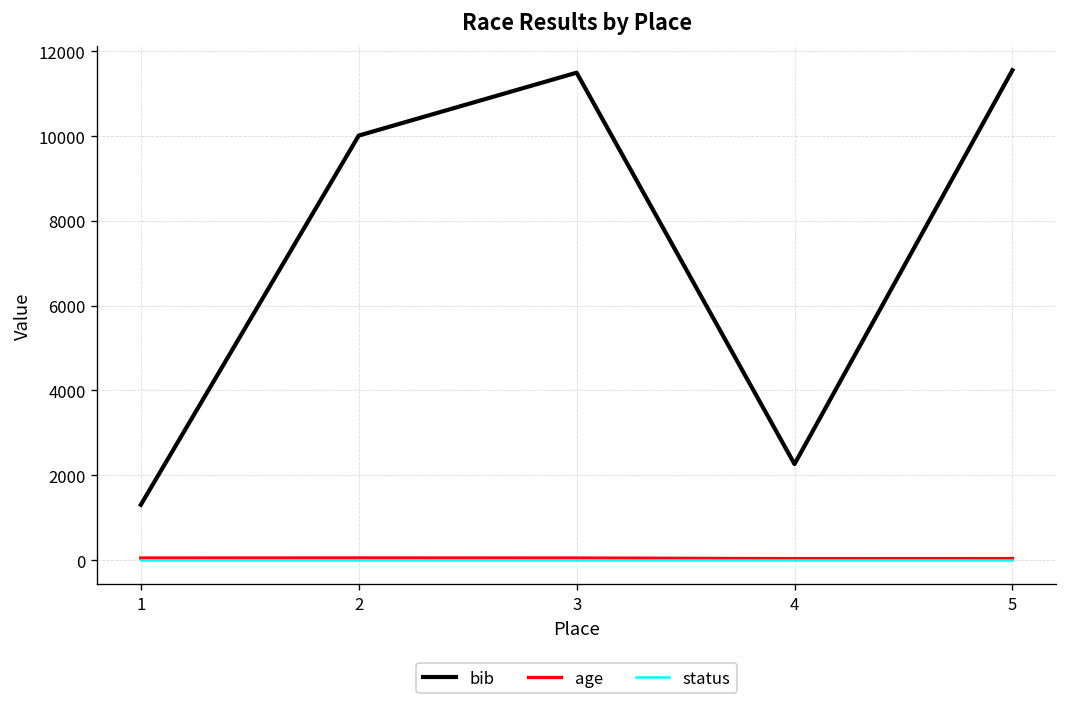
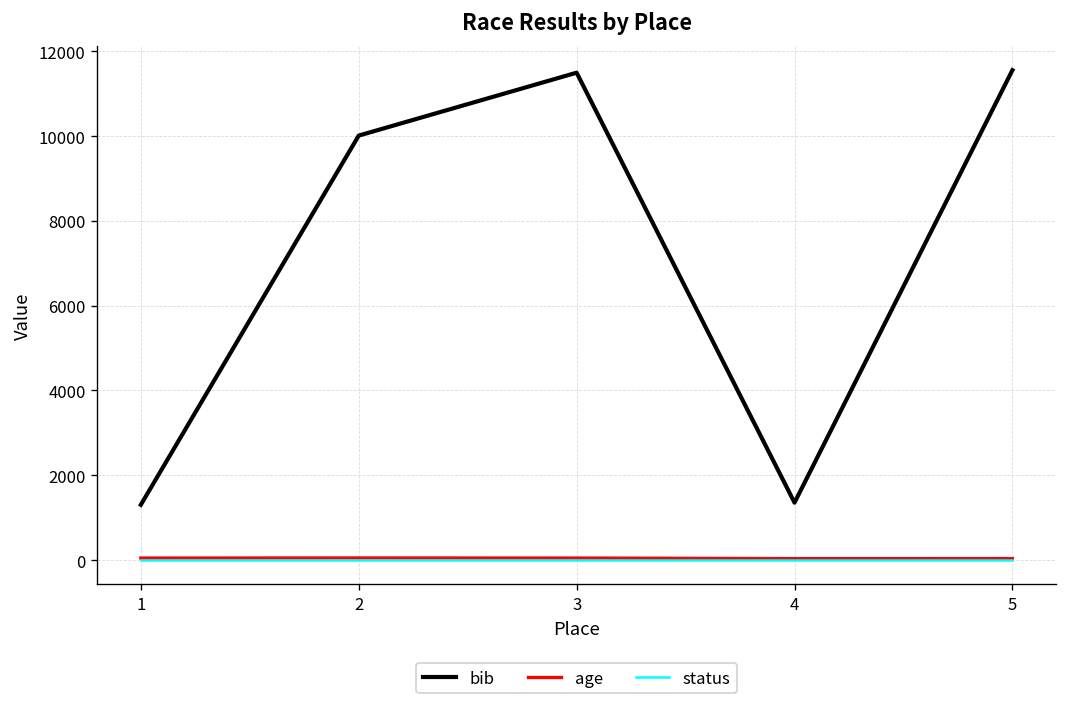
  {
    "bib": {
      "1": 1300,
      "2": 10000,
      "3": 11500,
-     "4": 2300,
+     "4": 1400,
      "5": 11600
    }
  }
